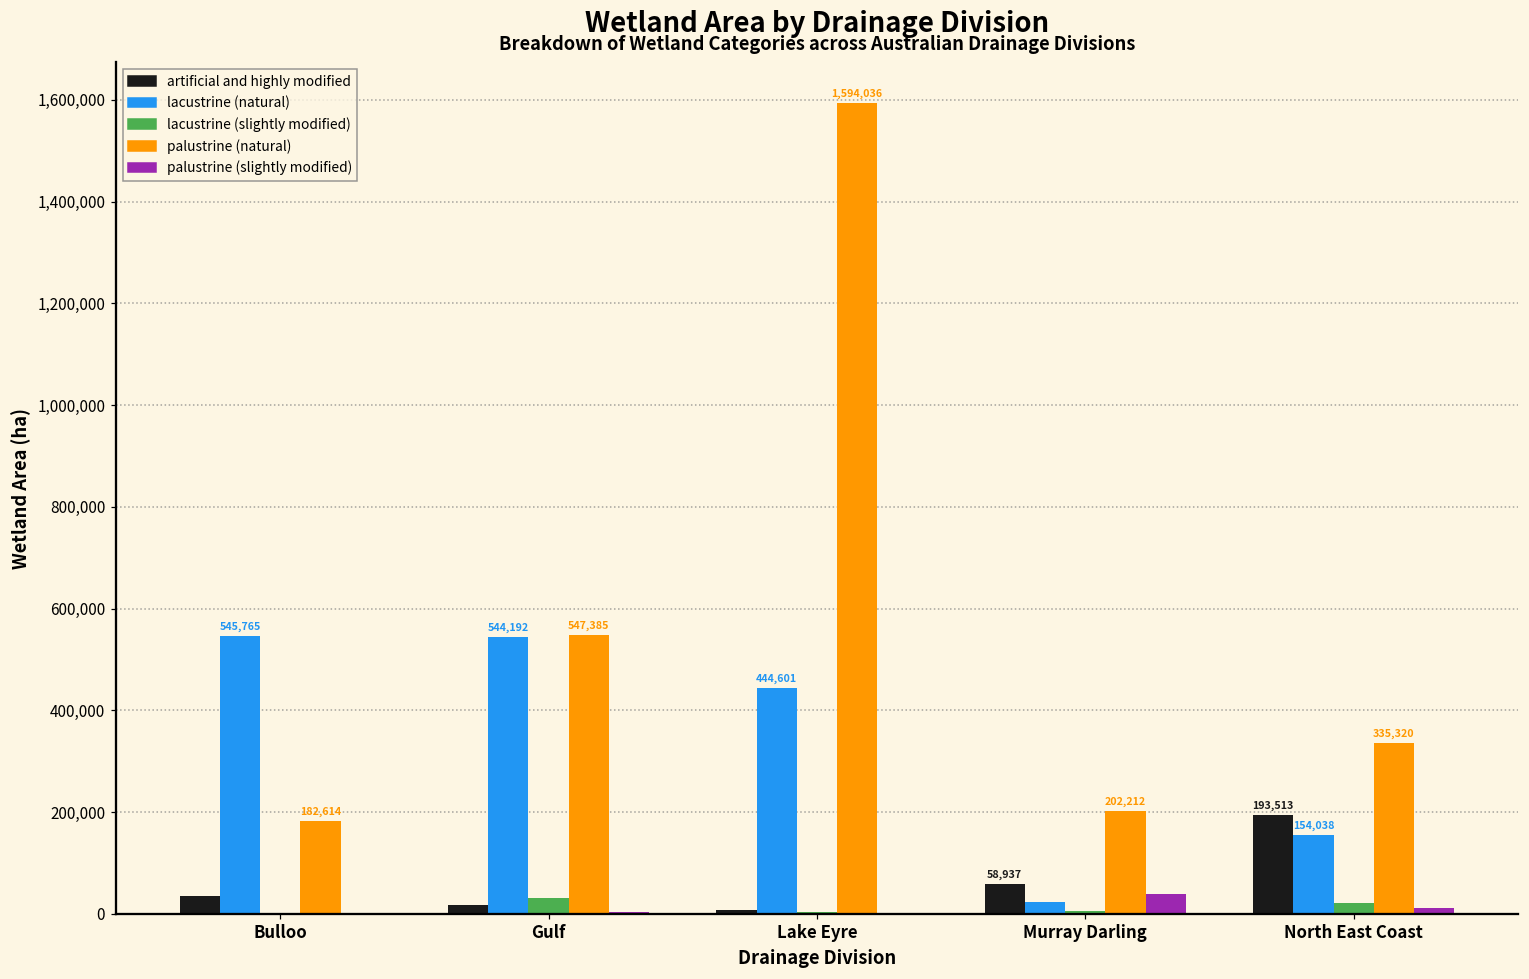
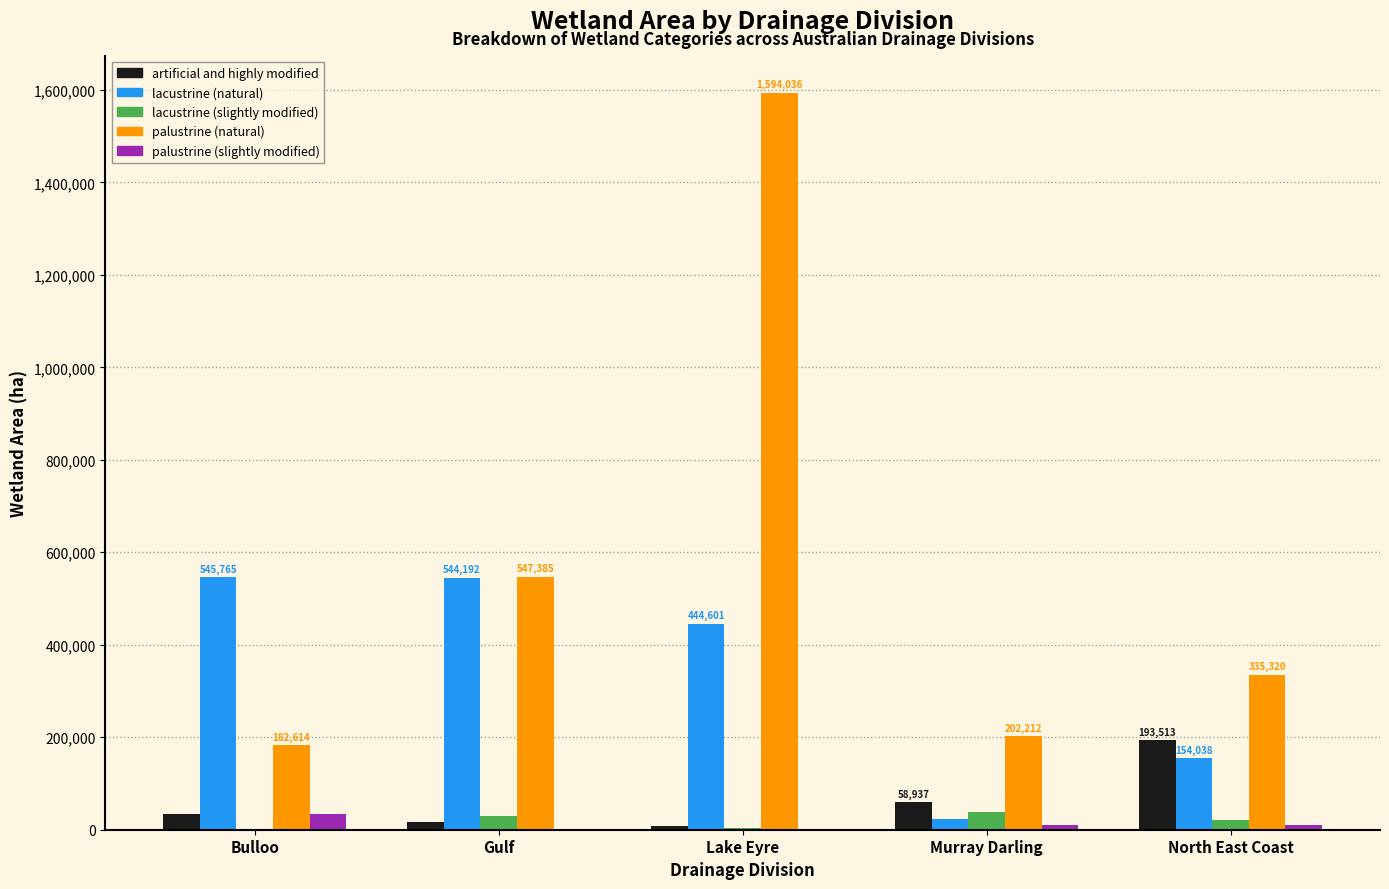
  {
    "artificial and highly modified": {
      "Murray Darling": "58,937",
      "North East Coast": "193,513"
    },
    "lacustrine (natural)": {
      "Lake Eyre": "444,601",
      "North East Coast": "154,038"
    },
    "lacustrine (slightly modified)": {
      "Gulf": "30,000",
-     "Murray Darling": "0",
+     "Murray Darling": "40,000",
      "North East Coast": "20,000"
    },
    "palustrine (natural)": {
      "Bulloo": "182,614",
      "Gulf": "547,385",
      "Lake Eyre": "1,594,036",
      "Murray Darling": "202,212",
      "North East Coast": "335,320"
    },
    "palustrine (slightly modified)": {
-     "Bulloo": "0",
-     "Murray Darling": "40,000",
+     "Bulloo": "30,000",
+     "Murray Darling": "10,000",
      "North East Coast": "10,000"
    }
  }
